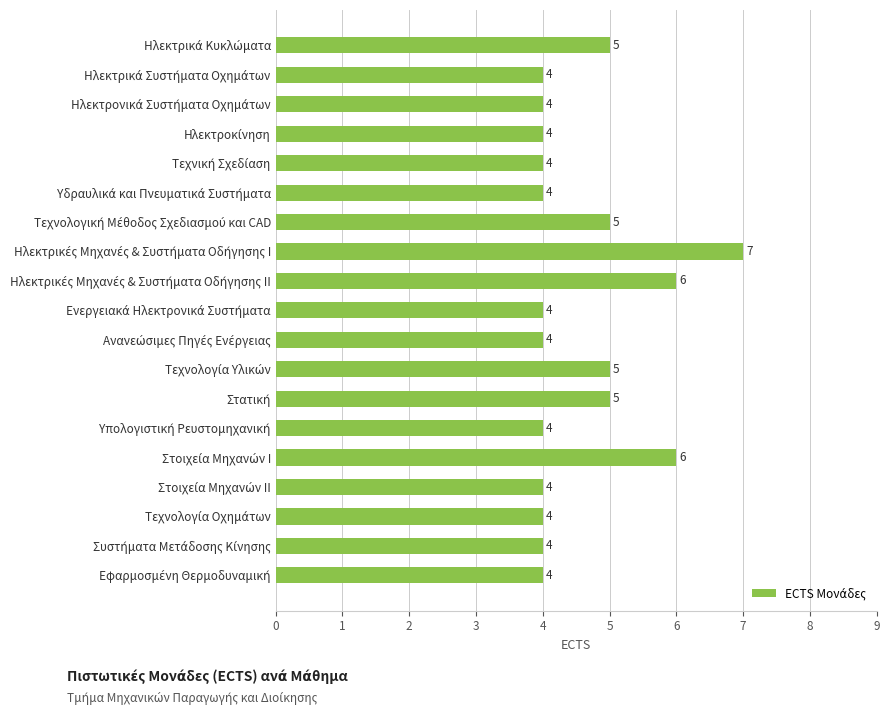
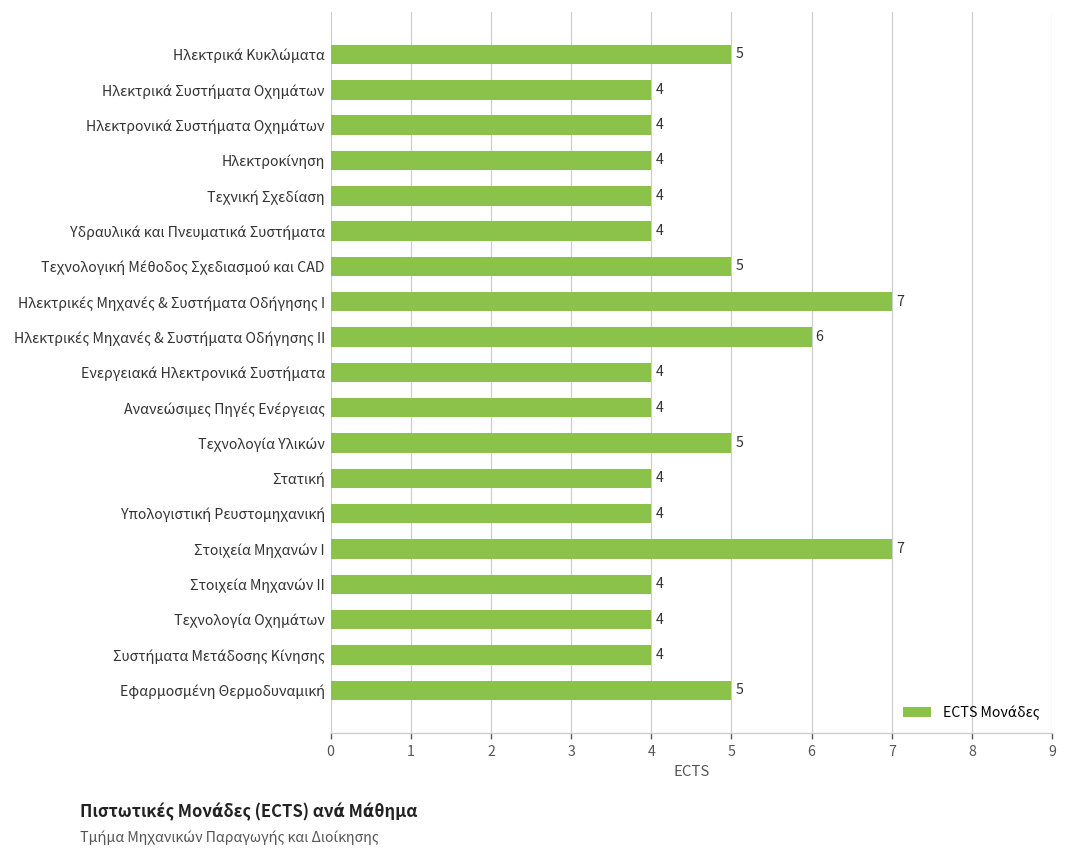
  {
    "Ηλεκτρικά Κυκλώματα": 5,
    "Ηλεκτρικά Συστήματα Οχημάτων": 4,
    "Ηλεκτρονικά Συστήματα Οχημάτων": 4,
    "Ηλεκτροκίνηση": 4,
    "Τεχνική Σχεδίαση": 4,
    "Υδραυλικά και Πνευματικά Συστήματα": 4,
    "Τεχνολογική Μέθοδος Σχεδιασμού και CAD": 5,
    "Ηλεκτρικές Μηχανές & Συστήματα Οδήγησης Ι": 7,
    "Ηλεκτρικές Μηχανές & Συστήματα Οδήγησης ΙΙ": 6,
    "Ενεργειακά Ηλεκτρονικά Συστήματα": 4,
    "Ανανεώσιμες Πηγές Ενέργειας": 4,
    "Τεχνολογία Υλικών": 5,
-   "Στατική": 5,
+   "Στατική": 4,
    "Υπολογιστική Ρευστομηχανική": 4,
-   "Στοιχεία Μηχανών Ι": 6,
+   "Στοιχεία Μηχανών Ι": 7,
    "Στοιχεία Μηχανών ΙΙ": 4,
    "Τεχνολογία Οχημάτων": 4,
    "Συστήματα Μετάδοσης Κίνησης": 4,
-   "Εφαρμοσμένη Θερμοδυναμική": 4
+   "Εφαρμοσμένη Θερμοδυναμική": 5
  }
